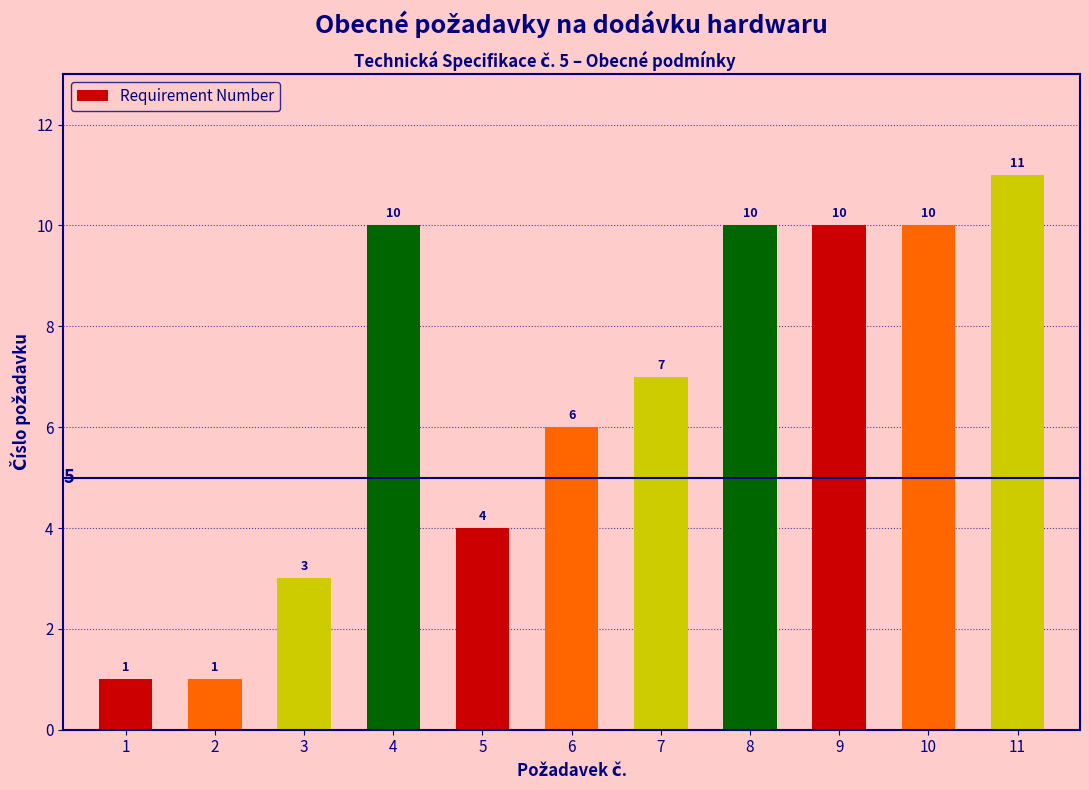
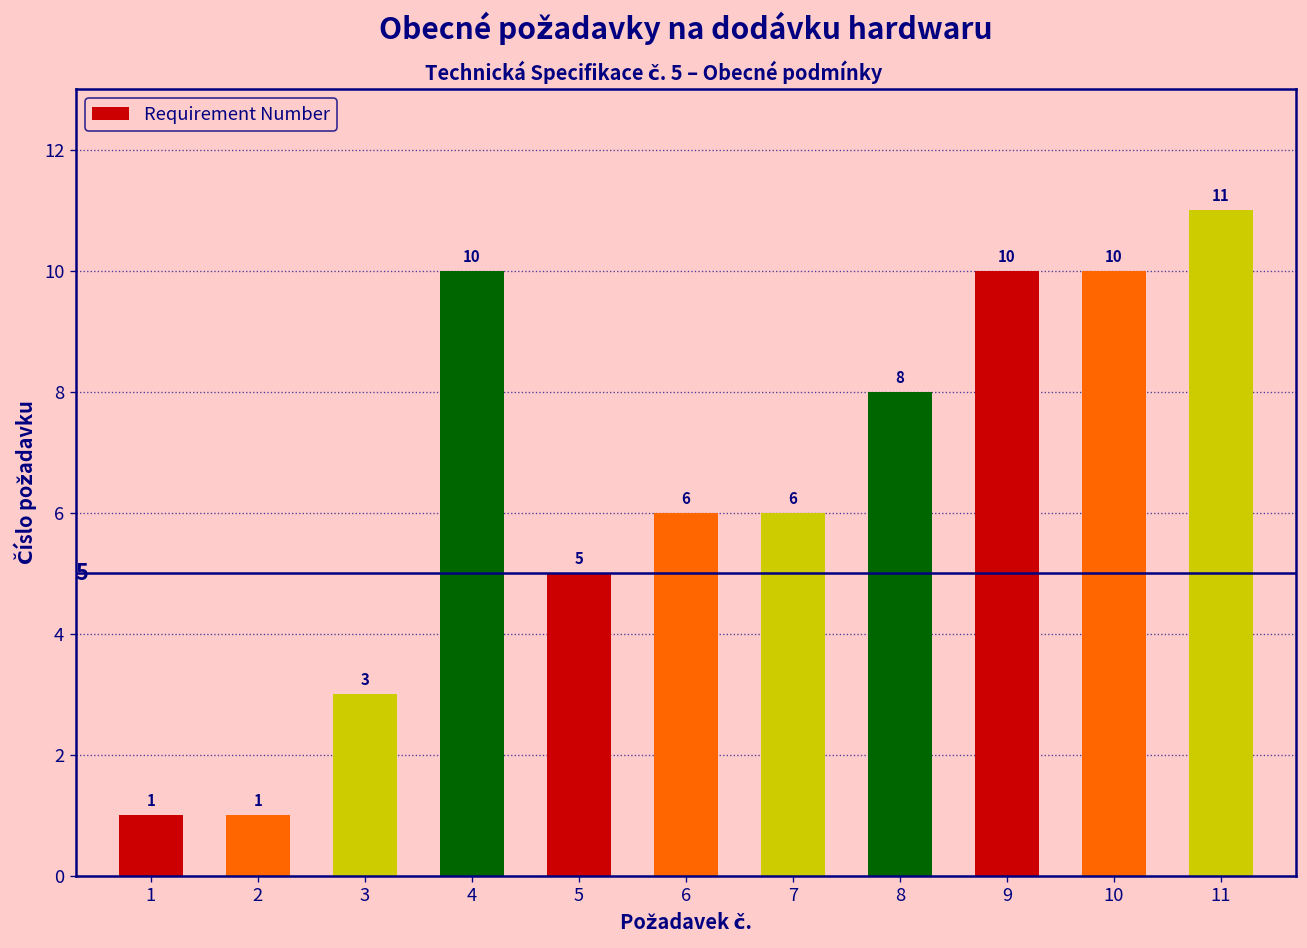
  {
    "1": 1,
    "2": 1,
    "3": 3,
    "4": 10,
-   "5": 4,
+   "5": 5,
    "6": 6,
-   "7": 7,
-   "8": 10,
+   "7": 6,
+   "8": 8,
    "9": 10,
    "10": 10,
    "11": 11
  }
